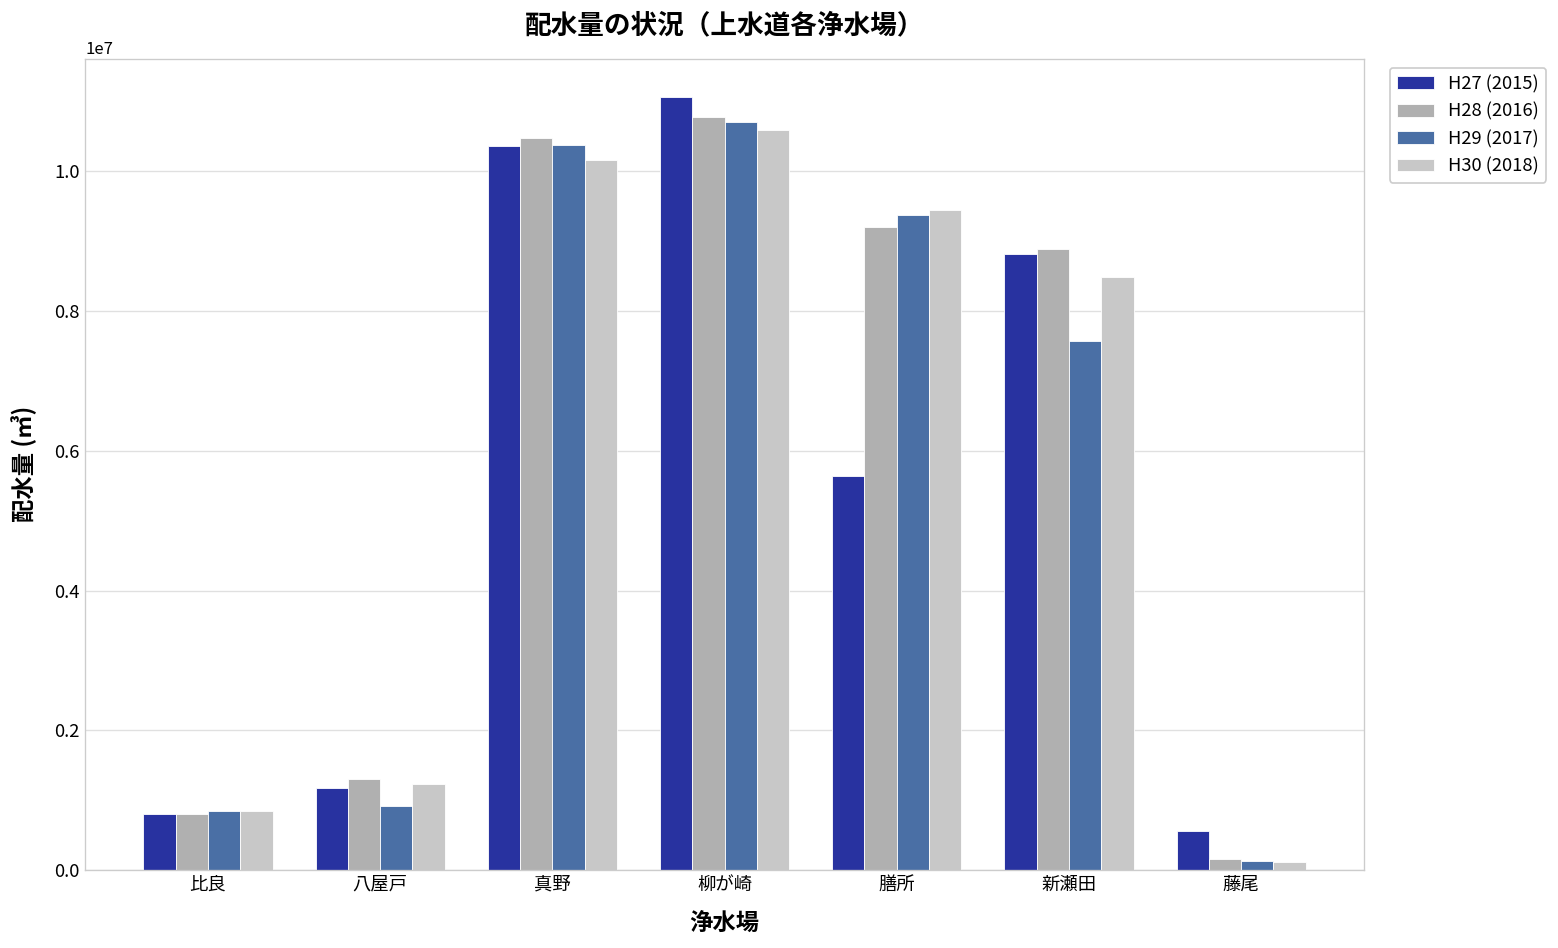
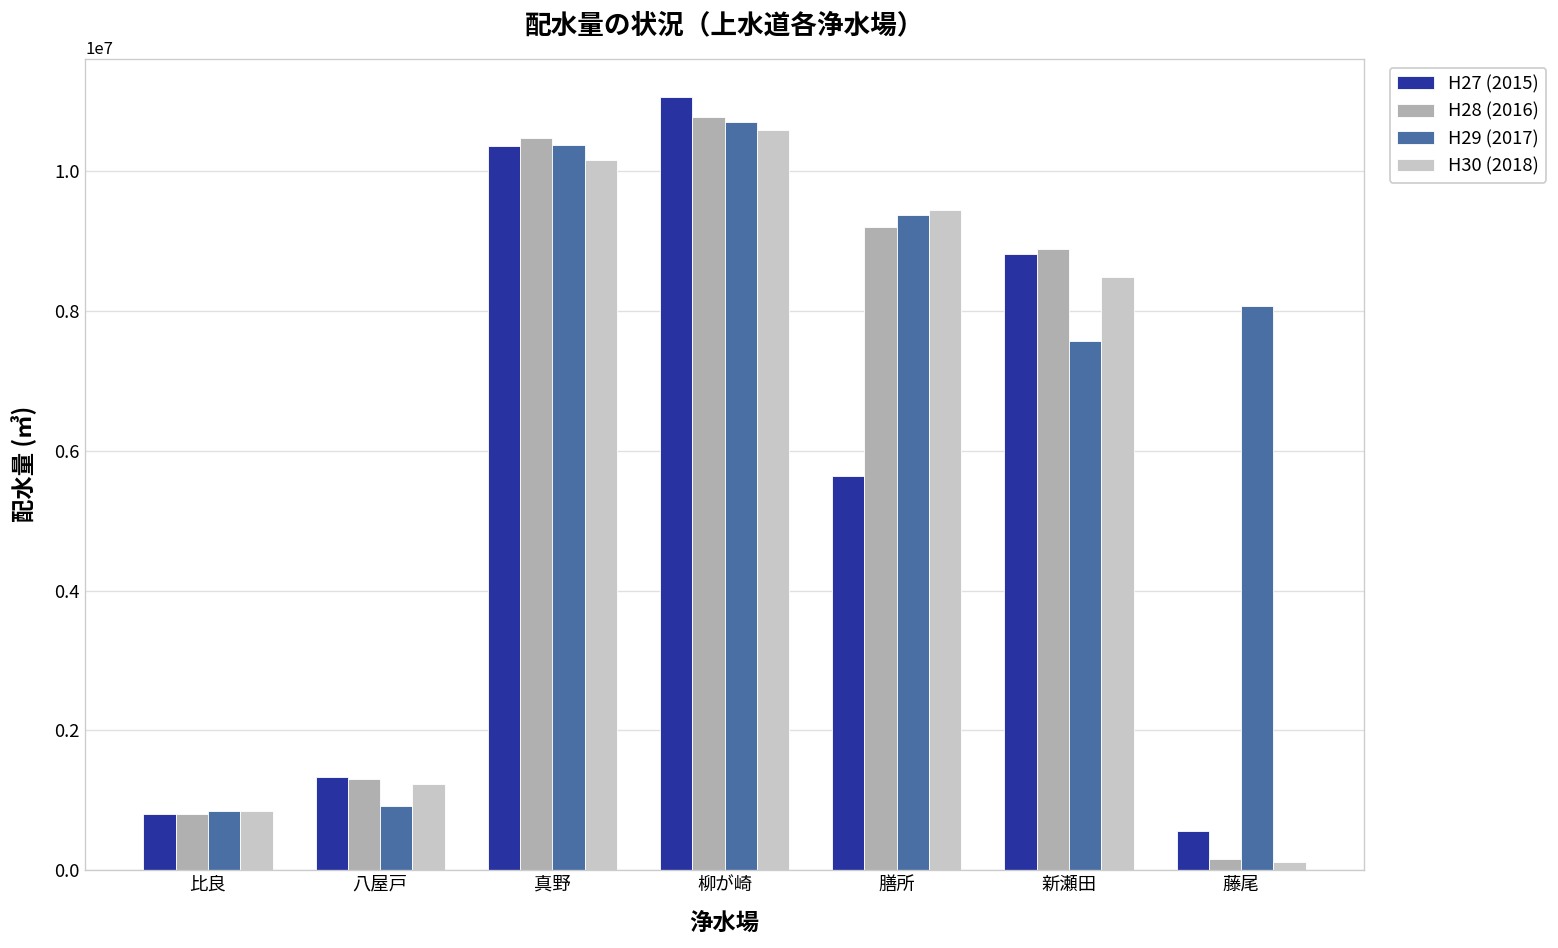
  {
    "H27 (2015)": {
      "比良": 800000,
-     "八屋戸": 1200000,
+     "八屋戸": 1300000,
      "真野": 10400000,
      "柳が崎": 11100000,
      "膳所": 5600000,
      "新瀬田": 8800000,
      "藤尾": 600000
    },
    "H29 (2017)": {
      "比良": 800000,
      "八屋戸": 900000,
      "真野": 10400000,
      "柳が崎": 10700000,
      "膳所": 9400000,
      "新瀬田": 7600000,
-     "藤尾": 100000
+     "藤尾": 8100000
    }
  }
